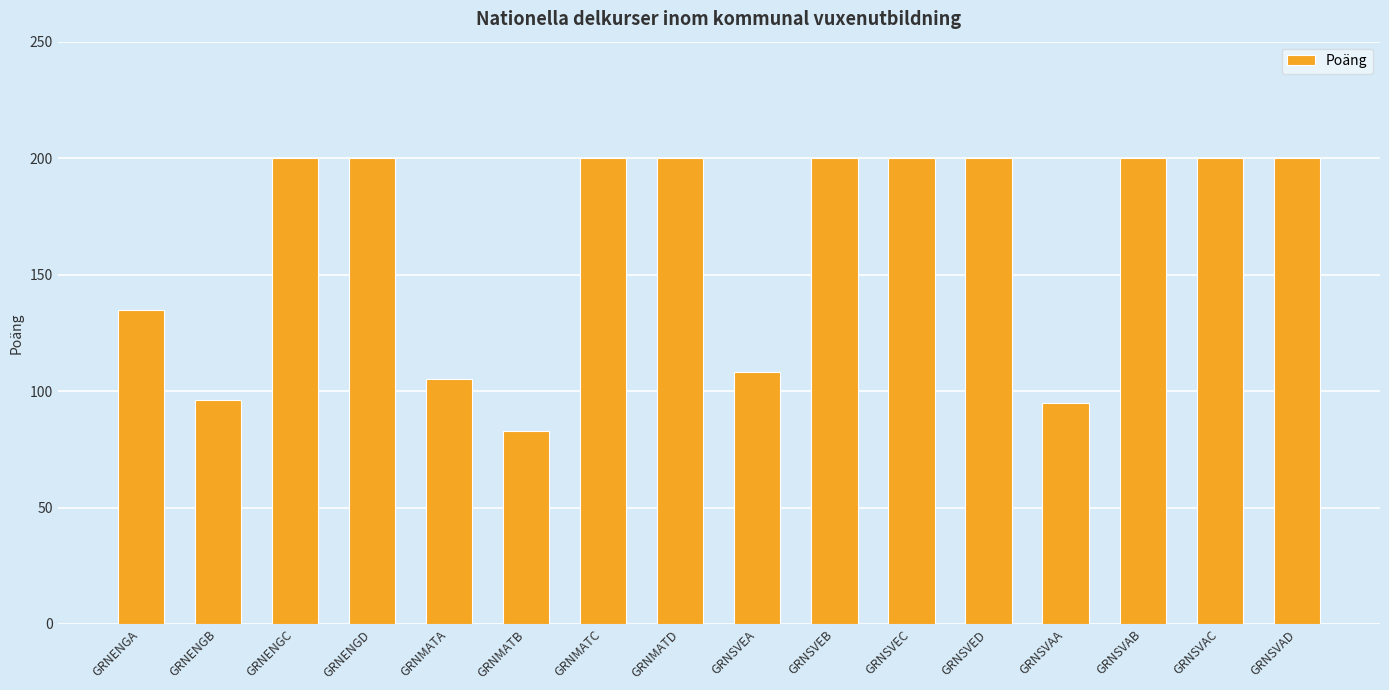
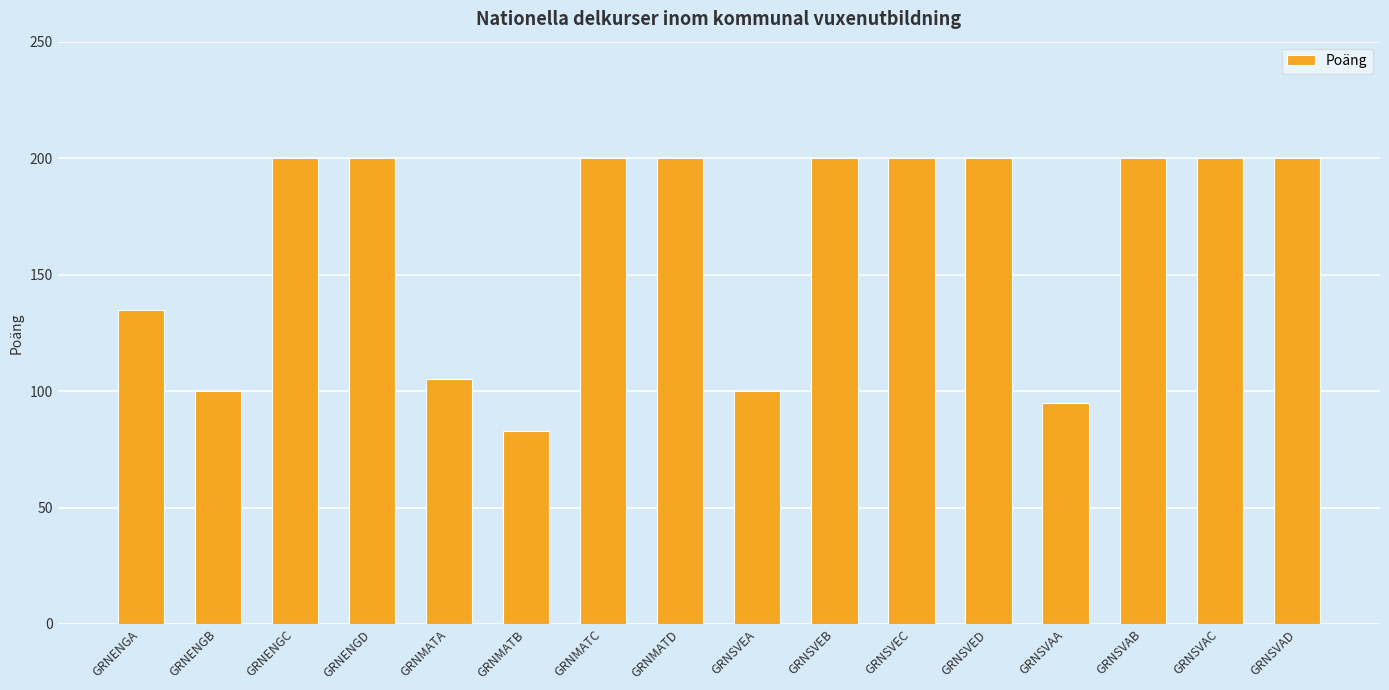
  {
    "GRNENGA": 135,
-   "GRNENGB": 96,
+   "GRNENGB": 100,
    "GRNENGC": 200,
    "GRNENGD": 200,
    "GRNMATA": 105,
    "GRNMATB": 83,
    "GRNMATC": 200,
    "GRNMATD": 200,
-   "GRNSVEA": 108,
+   "GRNSVEA": 100,
    "GRNSVEB": 200,
    "GRNSVEC": 200,
    "GRNSVED": 200,
    "GRNSVAA": 95,
    "GRNSVAB": 200,
    "GRNSVAC": 200,
    "GRNSVAD": 200
  }
